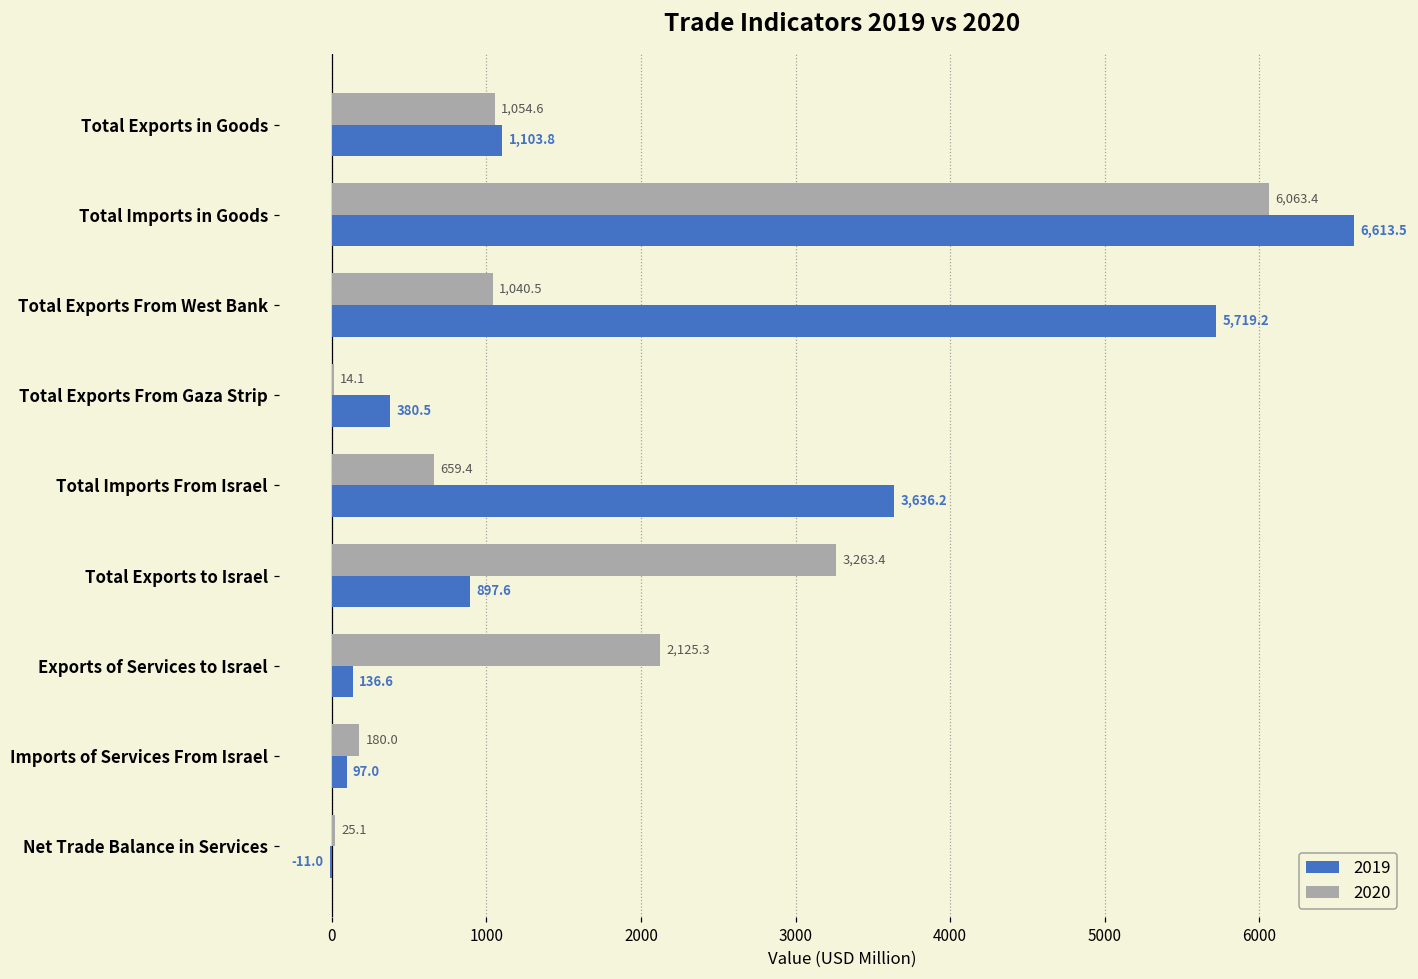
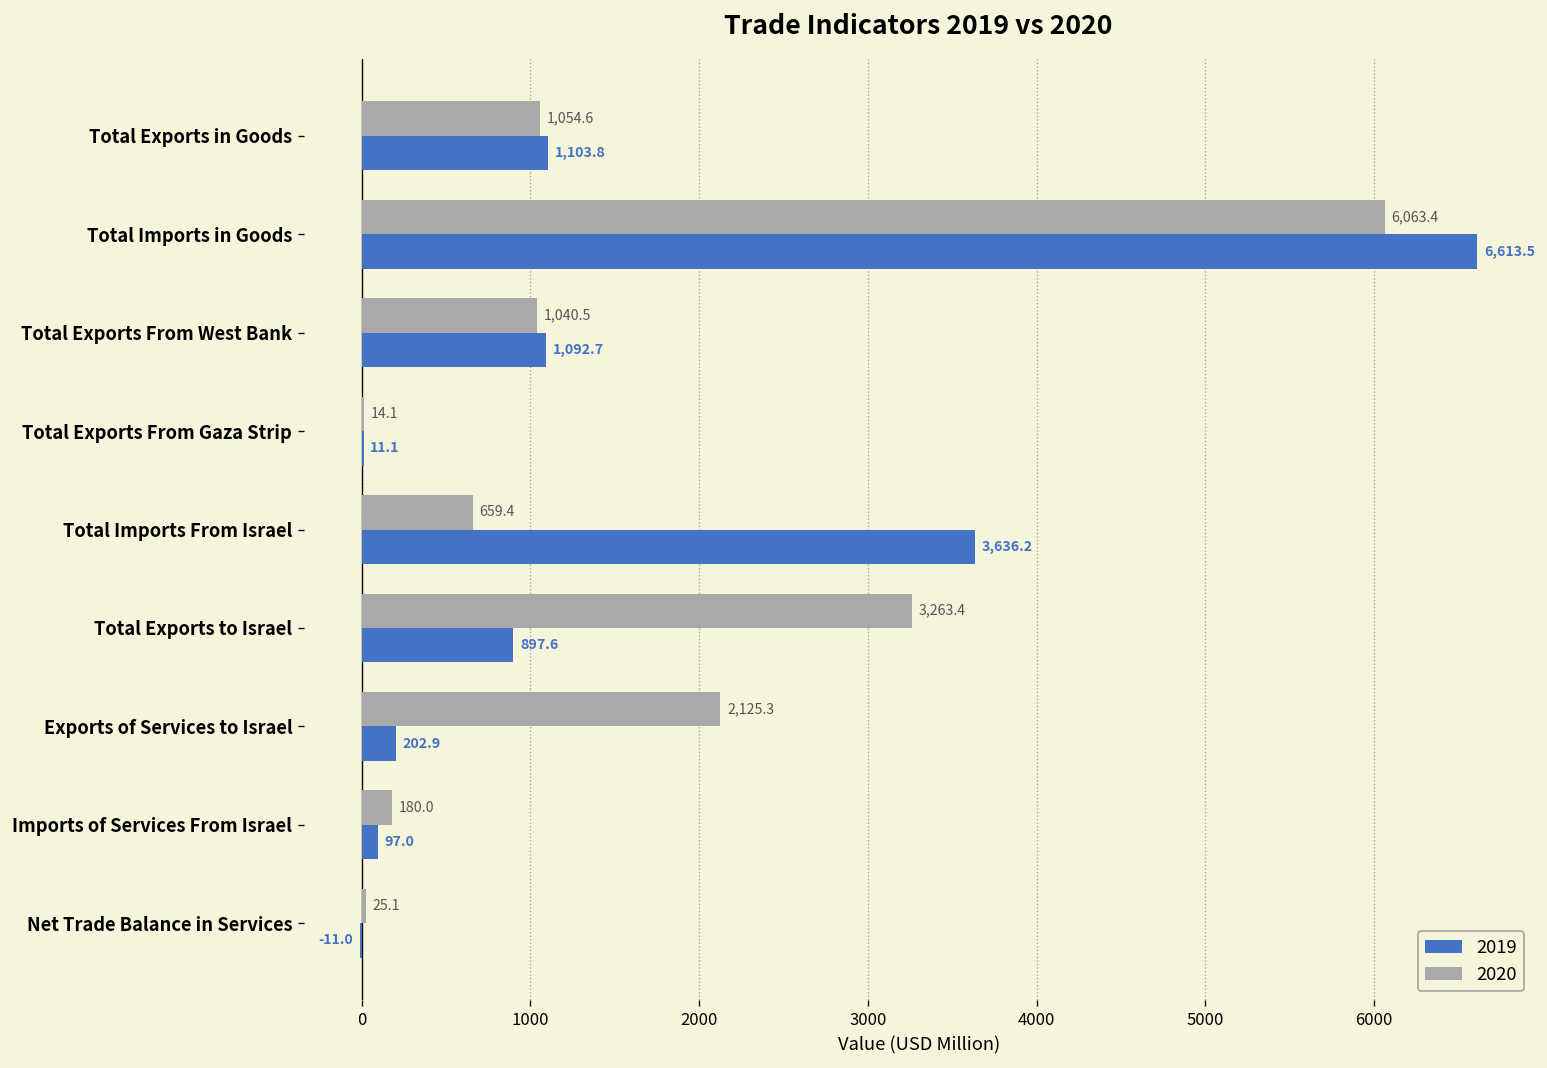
  {
    "2019": {
      "Total Exports in Goods": "1,103.8",
      "Total Imports in Goods": "6,613.5",
-     "Total Exports From West Bank": "5,719.2",
-     "Total Exports From Gaza Strip": "380.5",
+     "Total Exports From West Bank": "1,092.7",
+     "Total Exports From Gaza Strip": "11.1",
      "Total Imports From Israel": "3,636.2",
      "Total Exports to Israel": "897.6",
-     "Exports of Services to Israel": "136.6",
+     "Exports of Services to Israel": "202.9",
      "Imports of Services From Israel": "97.0",
      "Net Trade Balance in Services": "-11.0"
    },
    "2020": {
      "Total Exports in Goods": "1,054.6",
      "Total Imports in Goods": "6,063.4",
      "Total Exports From West Bank": "1,040.5",
      "Total Exports From Gaza Strip": "14.1",
      "Total Imports From Israel": "659.4",
      "Total Exports to Israel": "3,263.4",
      "Exports of Services to Israel": "2,125.3",
      "Imports of Services From Israel": "180.0",
      "Net Trade Balance in Services": "25.1"
    }
  }
